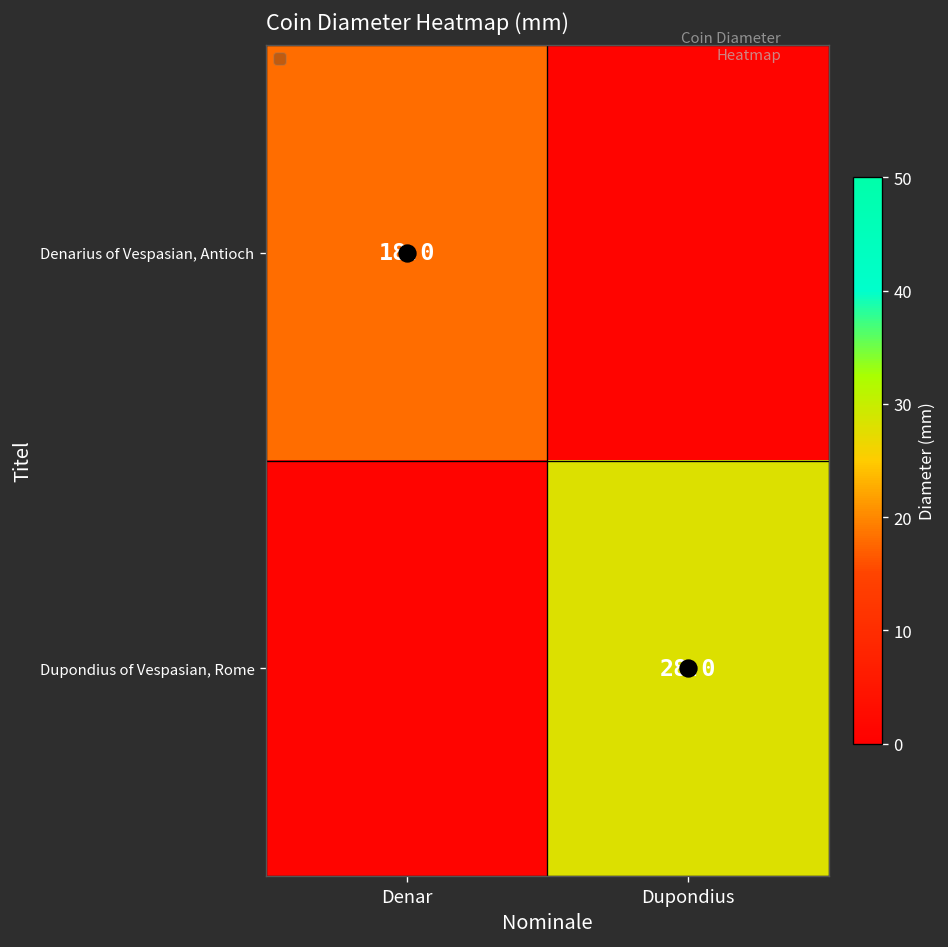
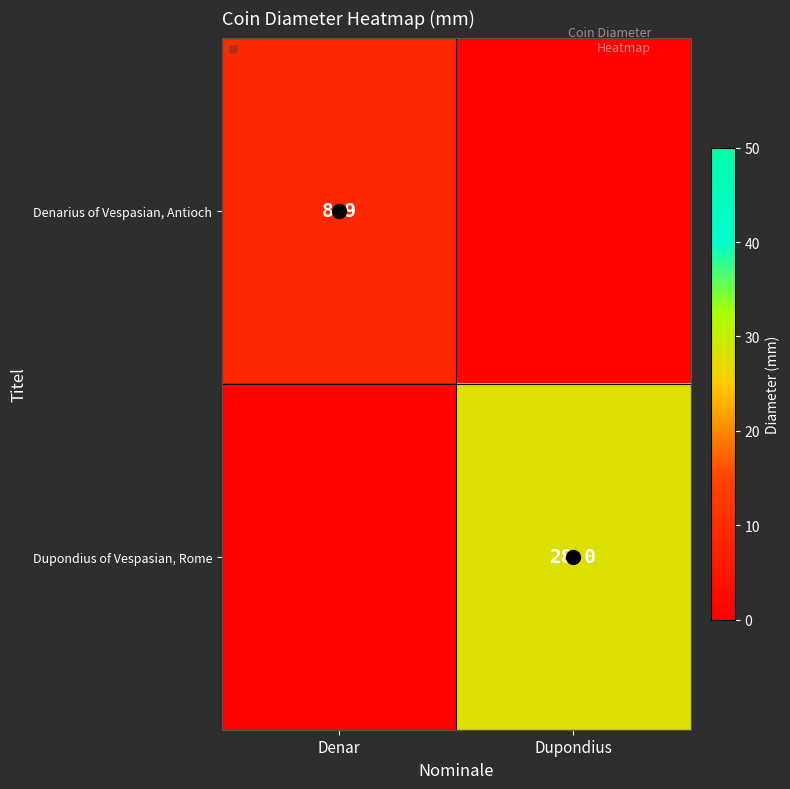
  {
    "Denarius of Vespasian, Antioch": {
-     "Denar": 18.0
+     "Denar": 8.9
    }
  }
